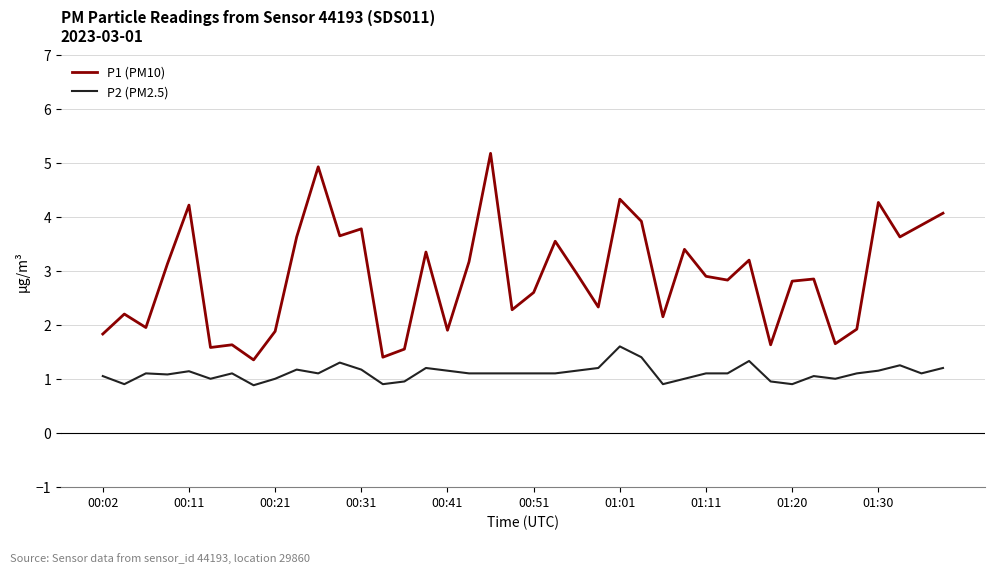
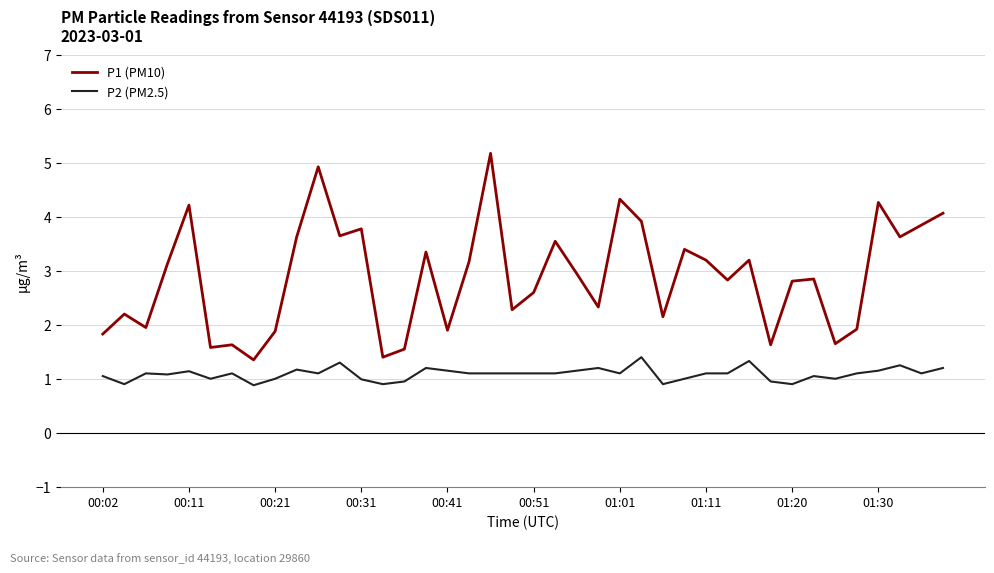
  {
    "P1 (PM10)": {
      "00:02": 1.8,
      "00:11": 4.2,
      "00:21": 1.9,
      "00:31": 3.8,
      "00:41": 1.9,
      "00:51": 2.6,
      "01:01": 4.3,
-     "01:11": 2.9,
+     "01:11": 3.2,
      "01:20": 2.8,
      "01:30": 4.3
    },
    "P2 (PM2.5)": {
      "00:02": 1.1,
      "00:11": 1.1,
      "00:21": 1.0,
-     "00:31": 1.2,
+     "00:31": 1.0,
      "00:41": 1.2,
      "00:51": 1.1,
-     "01:01": 1.6,
+     "01:01": 1.1,
      "01:11": 1.1,
      "01:20": 0.9,
      "01:30": 1.2
    }
  }
